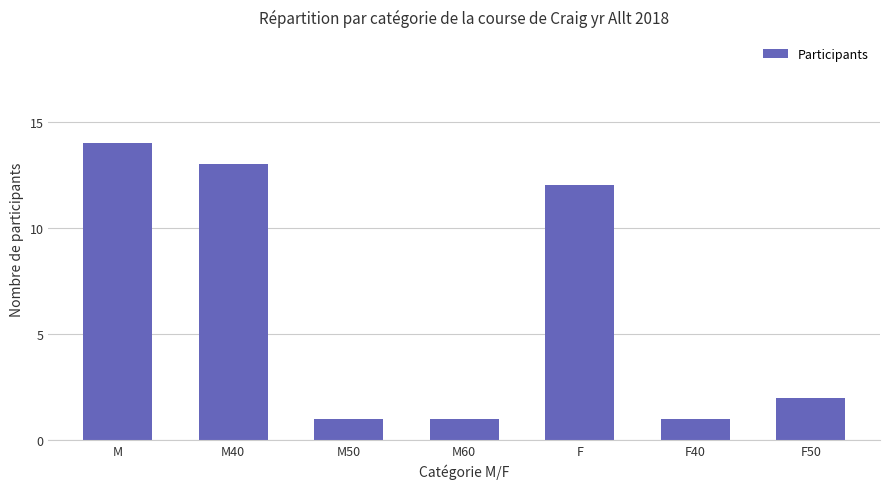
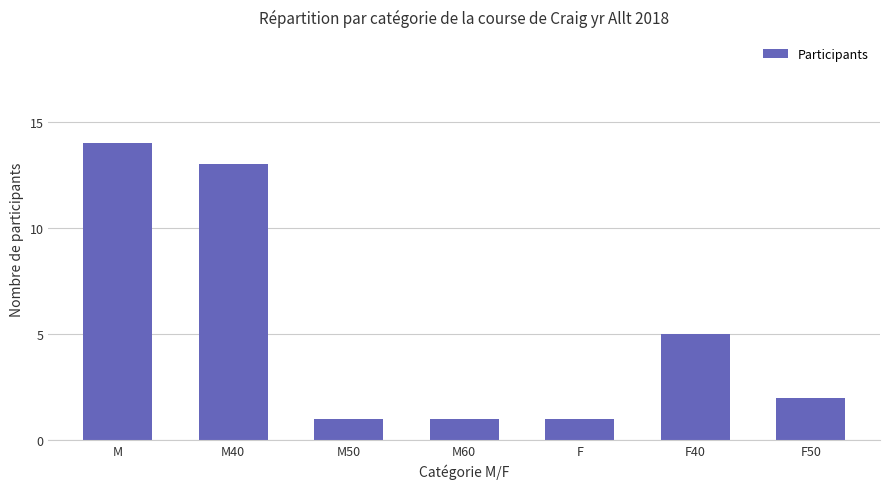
  {
    "M": 14,
    "M40": 13,
    "M50": 1,
    "M60": 1,
-   "F": 12,
-   "F40": 1,
+   "F": 1,
+   "F40": 5,
    "F50": 2
  }
